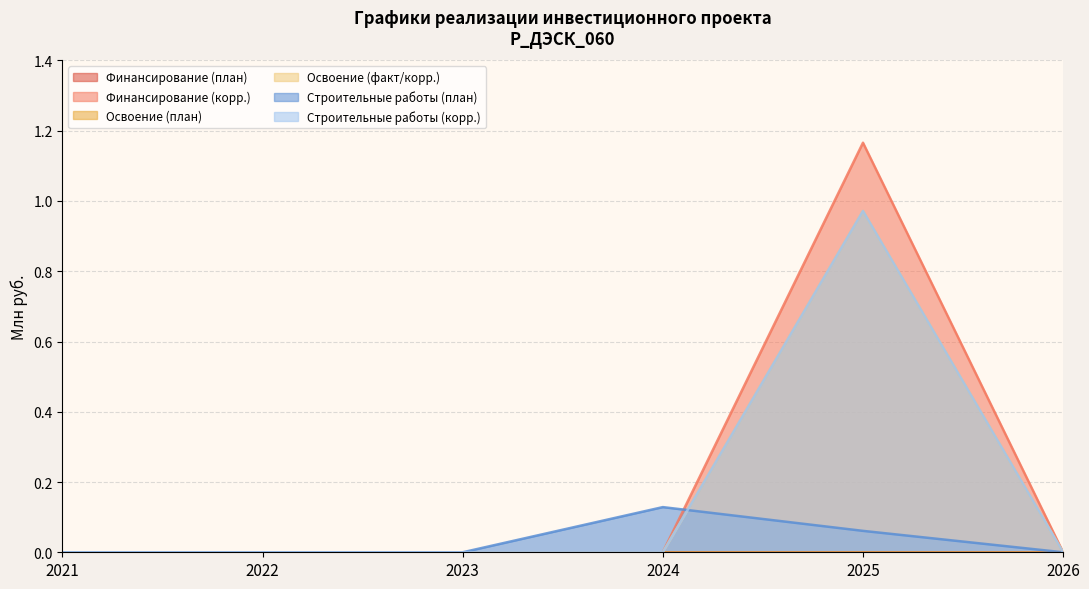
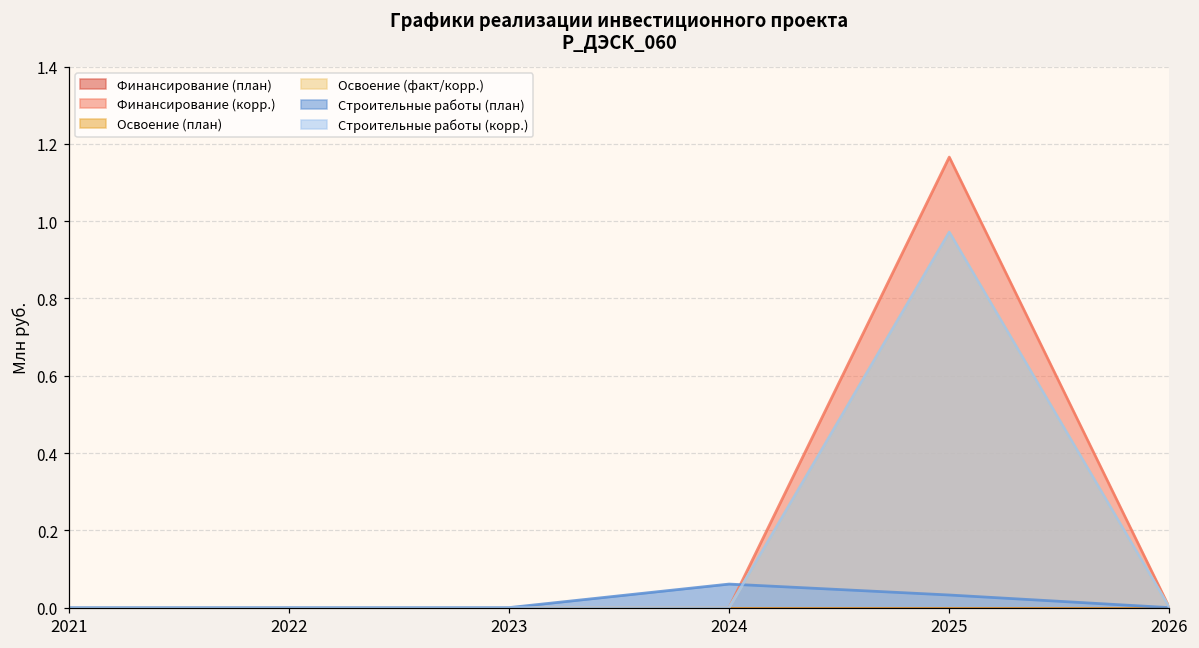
  {
    "Строительные работы (корр.)": {
      "2025": 0.97
    },
    "Строительные работы (план)": {
-     "2024": 0.13,
-     "2025": 0.06
+     "2024": 0.06,
+     "2025": 0.03
    }
  }
